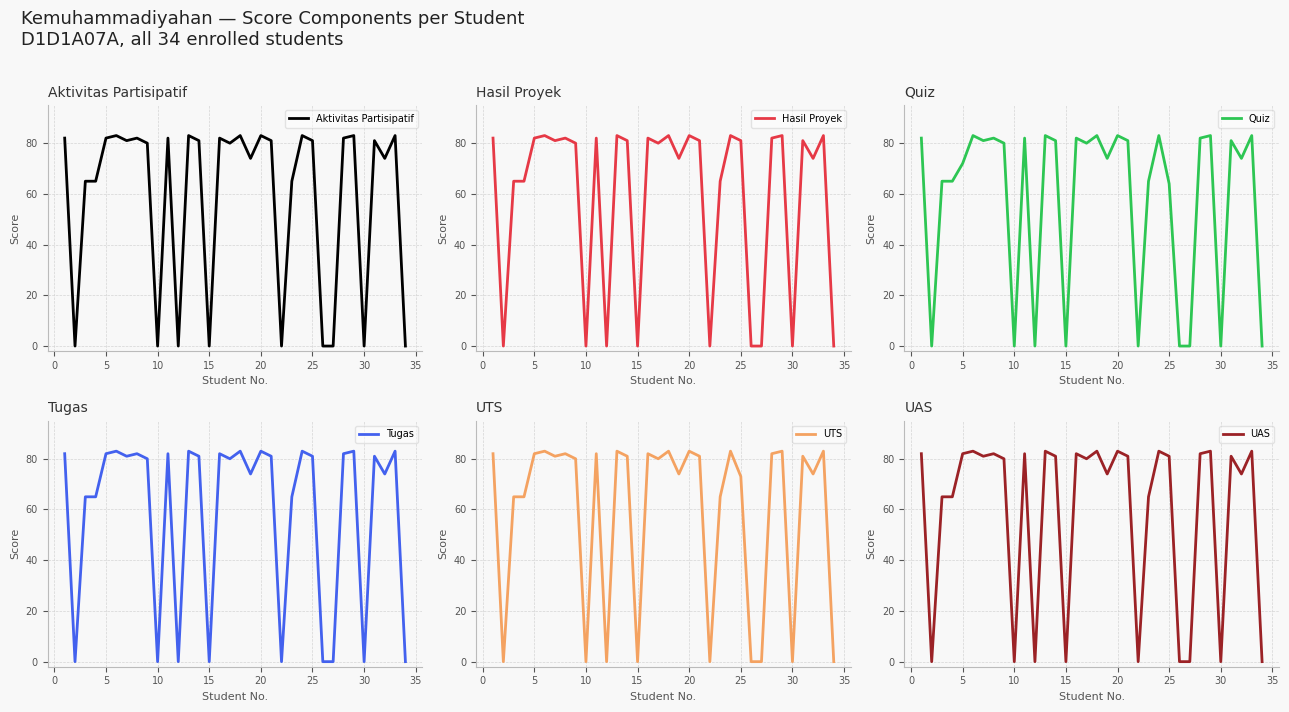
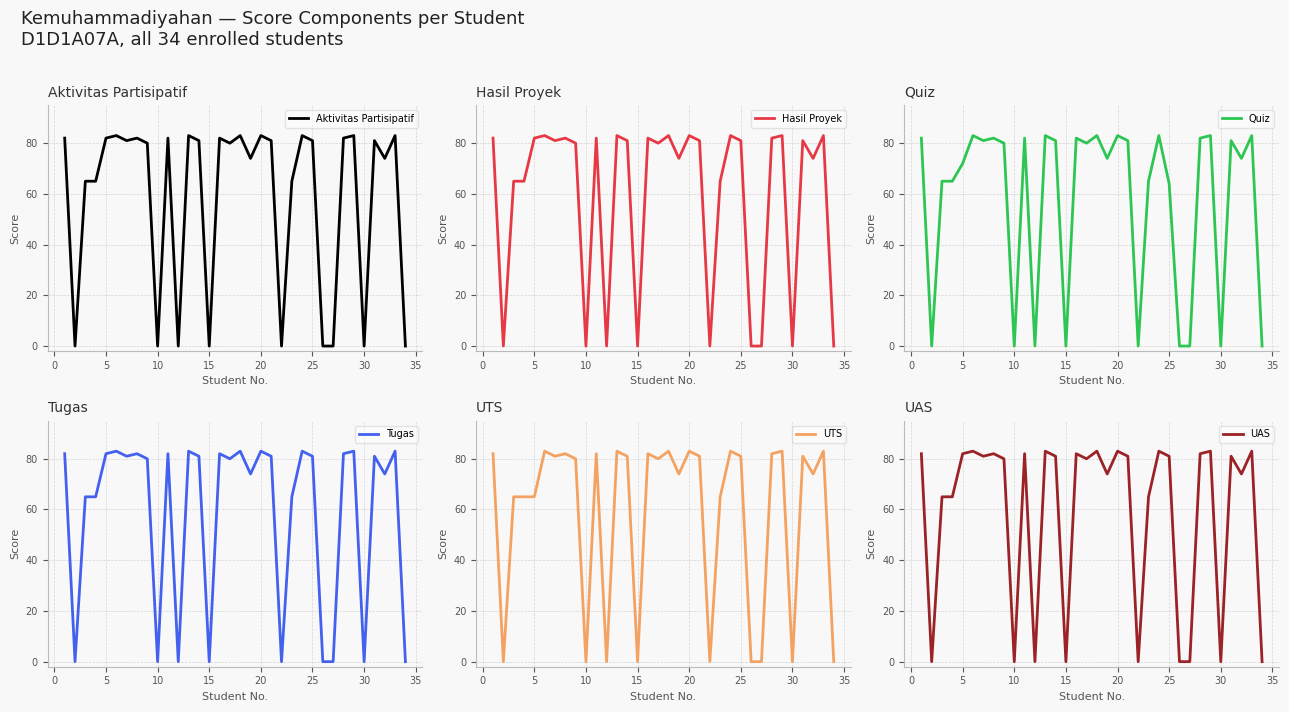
  {
    "Aktivitas Partisipatif": {
      "5": 82,
      "10": 0,
      "15": 0,
      "20": 83,
      "25": 81,
      "30": 0
    },
    "Hasil Proyek": {
      "5": 82,
      "10": 0,
      "15": 0,
      "20": 83,
      "25": 81,
      "30": 0
    },
    "Quiz": {
      "5": 72,
      "10": 0,
      "15": 0,
      "20": 83,
      "25": 64,
      "30": 0
    },
    "Tugas": {
      "5": 82,
      "10": 0,
      "15": 0,
      "20": 83,
      "25": 81,
      "30": 0
    },
    "UTS": {
-     "5": 82,
+     "5": 65,
      "10": 0,
      "15": 0,
      "20": 83,
-     "25": 73,
+     "25": 81,
      "30": 0
    },
    "UAS": {
      "5": 82,
      "10": 0,
      "15": 0,
      "20": 83,
      "25": 81,
      "30": 0
    }
  }
